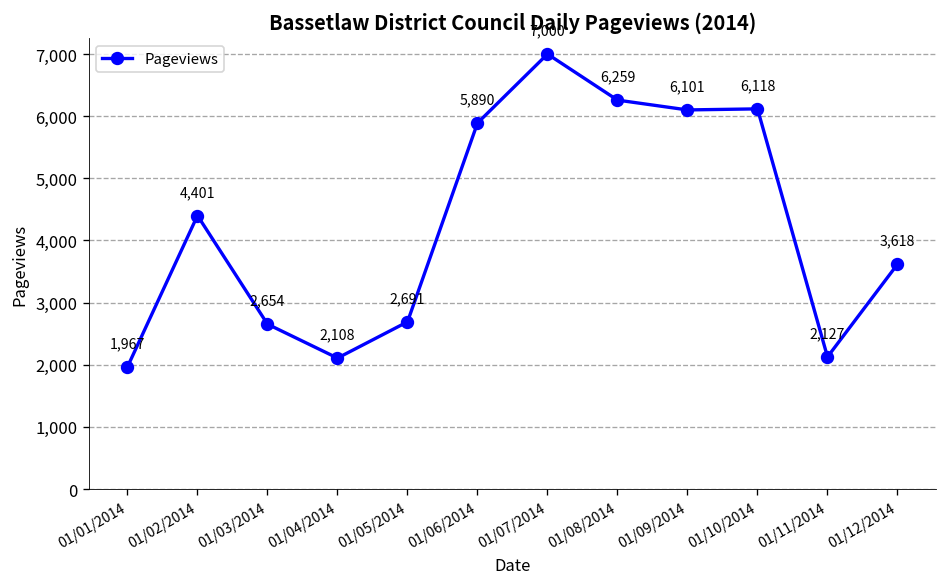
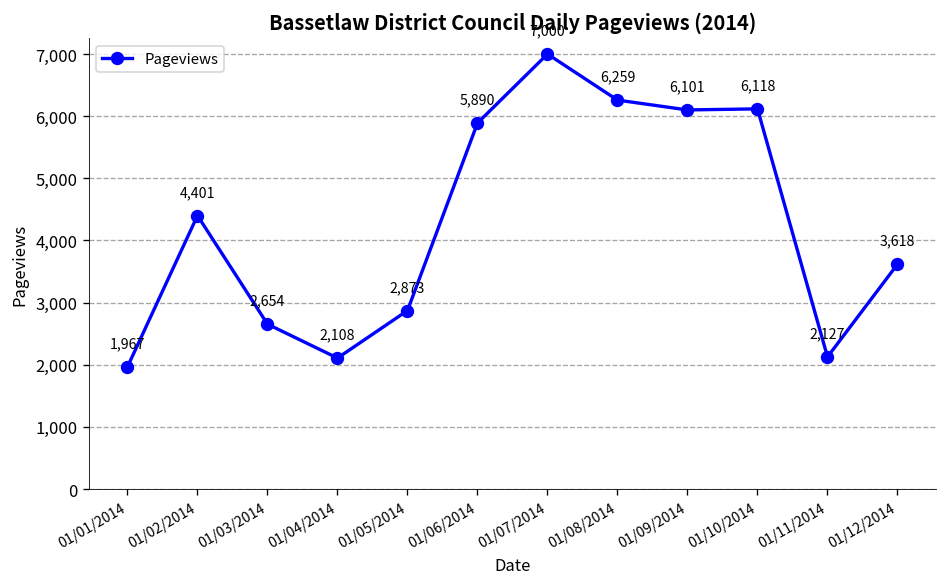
  {
    "01/01/2014": "1,967",
    "01/02/2014": "4,401",
    "01/03/2014": "2,654",
    "01/04/2014": "2,108",
-   "01/05/2014": "2,691",
+   "01/05/2014": "2,873",
    "01/06/2014": "5,890",
    "01/07/2014": "7,000",
    "01/08/2014": "6,259",
    "01/09/2014": "6,101",
    "01/10/2014": "6,118",
    "01/11/2014": "2,127",
    "01/12/2014": "3,618"
  }
